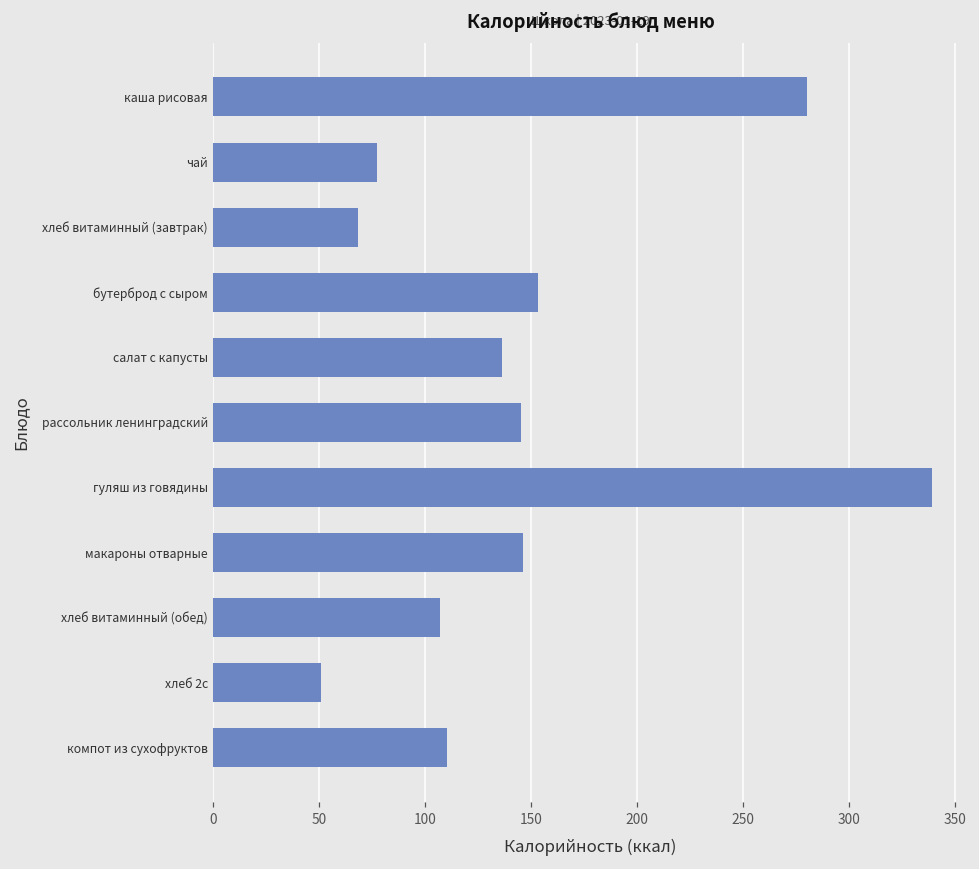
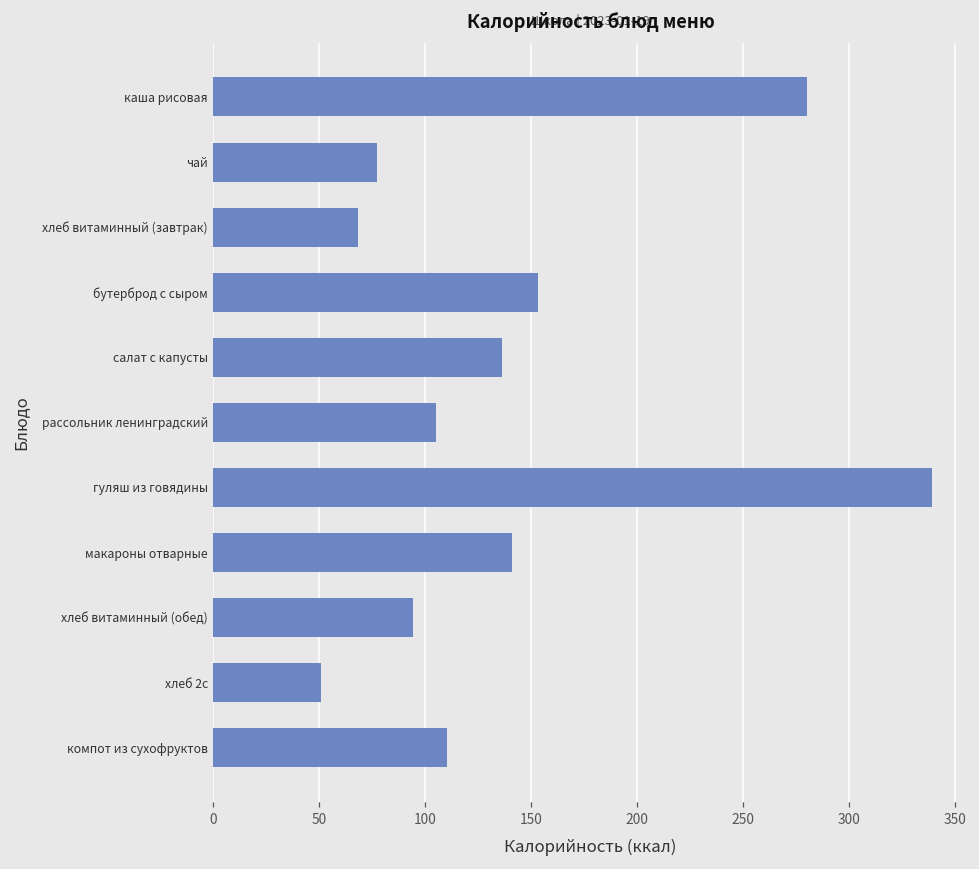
  {
    "каша рисовая": 280,
    "чай": 77,
    "хлеб витаминный (завтрак)": 68,
    "бутерброд с сыром": 153,
    "салат с капусты": 136,
-   "рассольник ленинградский": 145,
+   "рассольник ленинградский": 105,
    "гуляш из говядины": 339,
-   "макароны отварные": 146,
-   "хлеб витаминный (обед)": 107,
+   "макароны отварные": 141,
+   "хлеб витаминный (обед)": 94,
    "хлеб 2с": 51,
    "компот из сухофруктов": 110
  }
